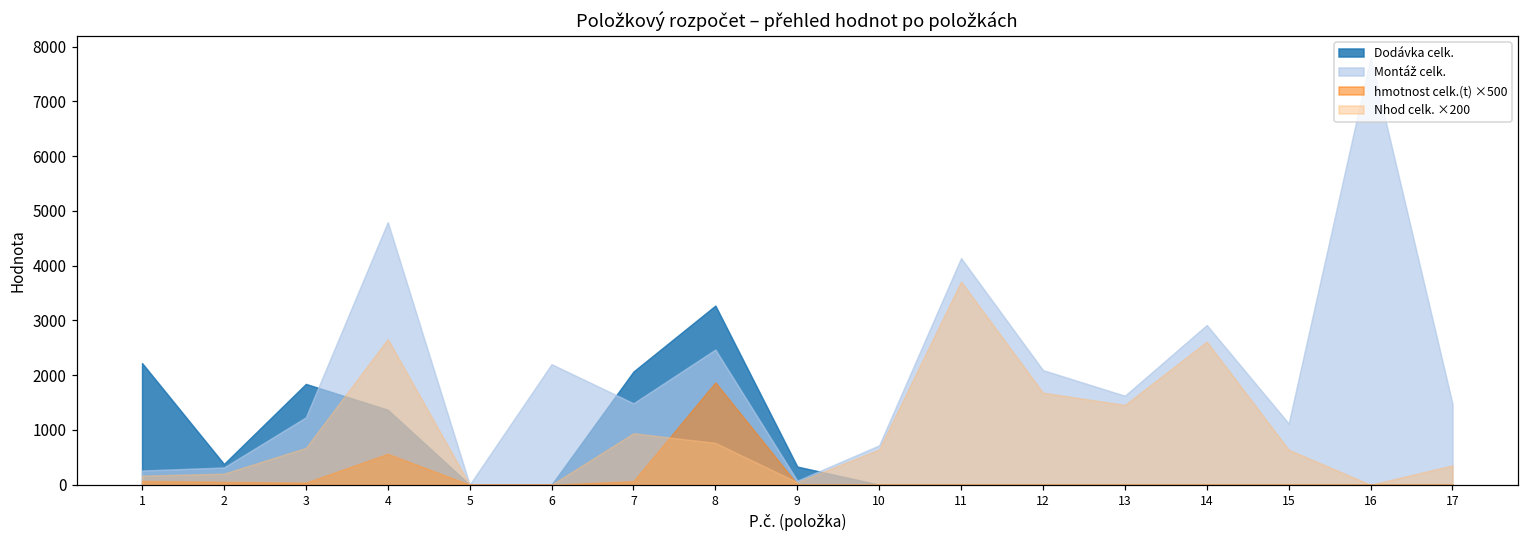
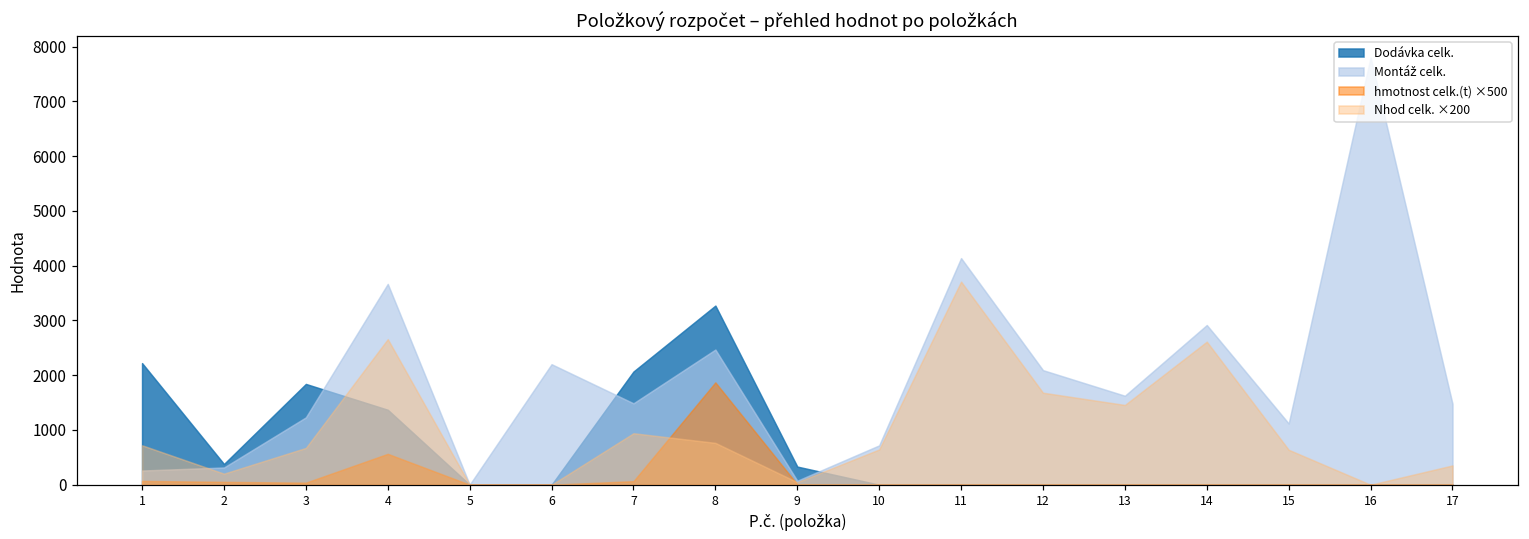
  {
    "Dodávka celk.": {
      "1": 2200,
      "2": 400,
      "3": 1800,
      "4": 1400,
      "7": 2100,
      "8": 3300,
      "9": 300
    },
    "Montáž celk.": {
      "1": 300,
      "2": 300,
      "3": 1200,
-     "4": 4800,
+     "4": 3700,
      "6": 2200,
      "7": 1500,
      "8": 2500,
      "10": 700,
      "11": 4100,
      "12": 2100,
      "13": 1600,
      "14": 2900,
      "15": 1100,
      "17": 1500
    },
    "hmotnost celk.(t) ×500": {
      "1": 100,
      "2": 100,
      "4": 600,
      "7": 100,
      "8": 1900
    },
    "Nhod celk. ×200": {
-     "1": 200,
+     "1": 700,
      "2": 200,
      "3": 700,
      "4": 2700,
      "7": 900,
      "8": 800,
      "10": 600,
      "11": 3700,
      "12": 1700,
      "13": 1500,
      "14": 2600,
      "15": 600,
      "17": 400
    }
  }
